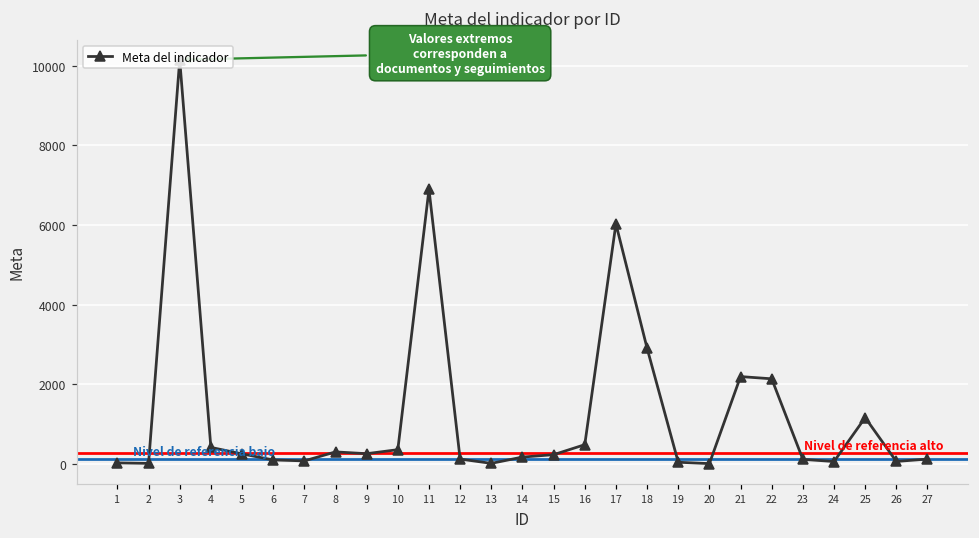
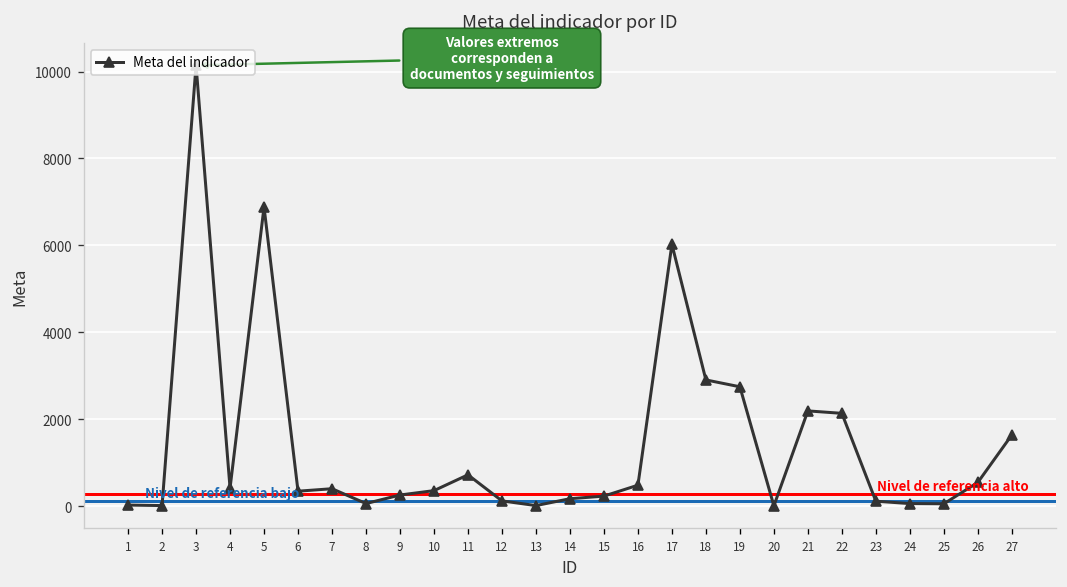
  {
    "1": 0,
    "2": 0,
    "4": 400,
-   "5": 300,
-   "6": 100,
-   "7": 100,
-   "8": 300,
+   "5": 6900,
+   "6": 300,
+   "7": 400,
+   "8": 100,
    "9": 300,
    "10": 400,
-   "11": 6900,
+   "11": 700,
    "12": 100,
    "13": 0,
    "14": 200,
    "15": 200,
    "16": 500,
    "17": 6000,
    "18": 2900,
-   "19": 0,
+   "19": 2700,
    "20": 0,
    "21": 2200,
    "22": 2100,
    "23": 100,
    "24": 100,
-   "25": 1200,
-   "26": 100,
-   "27": 100
+   "25": 100,
+   "26": 500,
+   "27": 1600
  }
